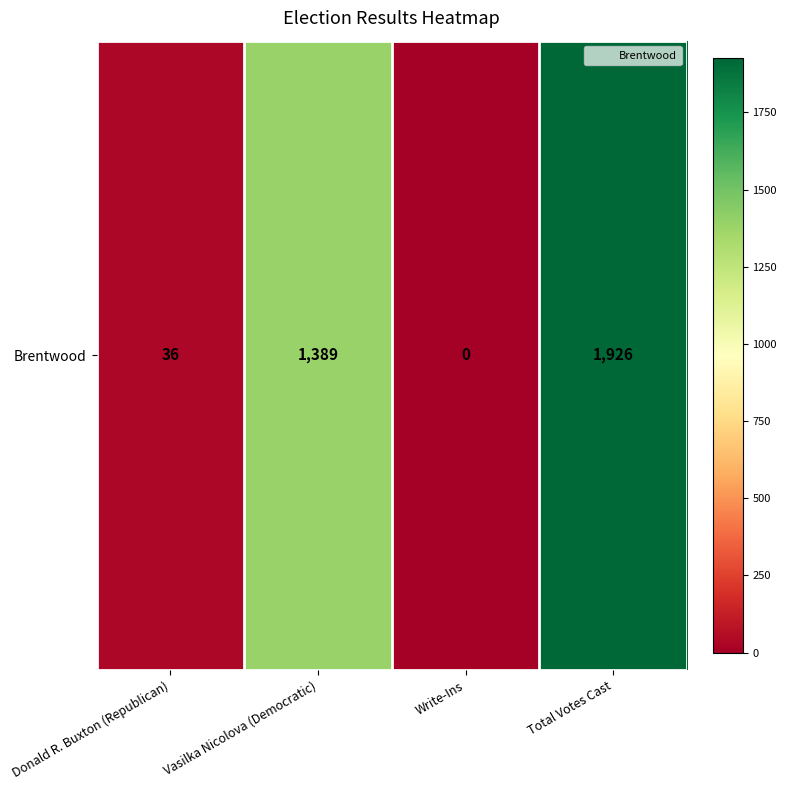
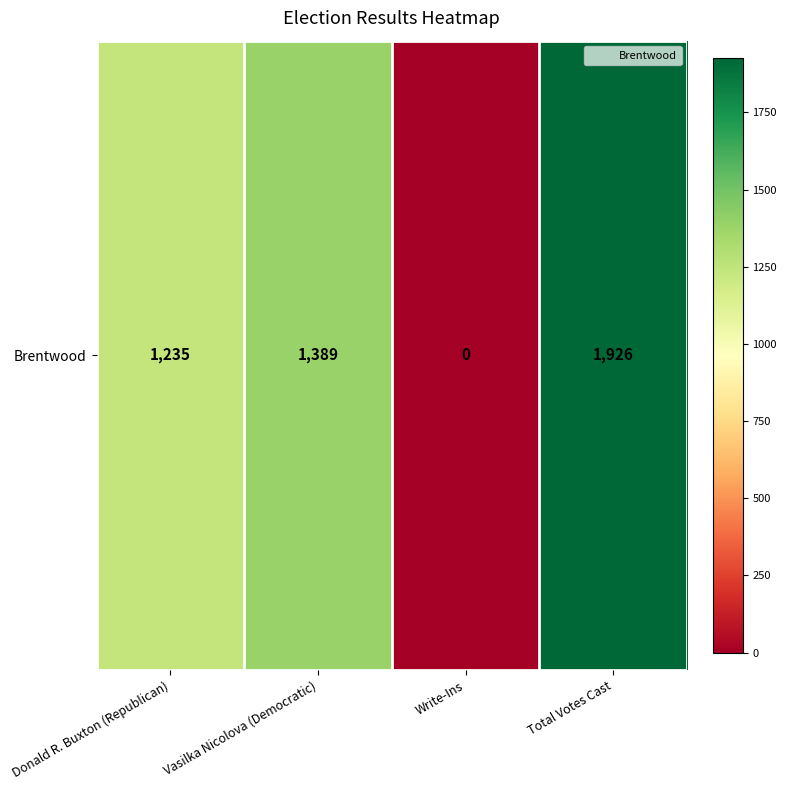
  {
    "Brentwood": {
-     "Donald R. Buxton (Republican)": "36",
+     "Donald R. Buxton (Republican)": "1,235",
      "Vasilka Nicolova (Democratic)": "1,389",
      "Write-Ins": "0",
      "Total Votes Cast": "1,926"
    }
  }
